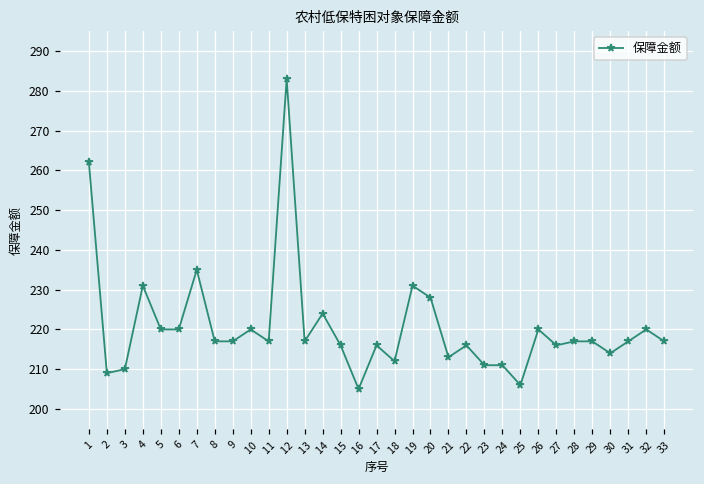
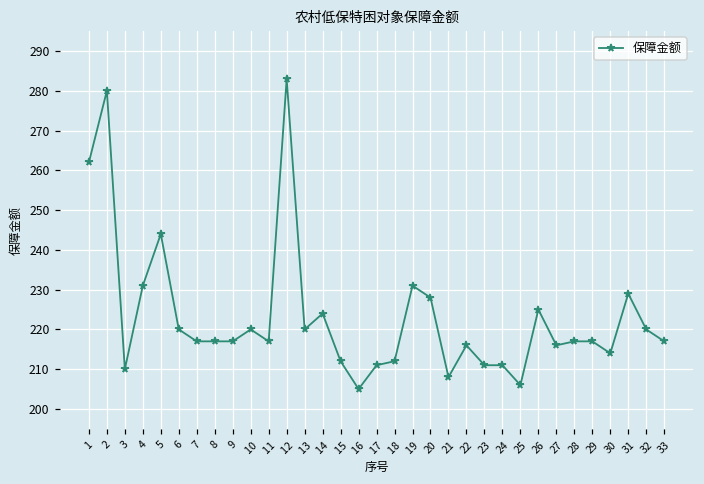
  {
    "1": 262,
-   "2": 209,
+   "2": 280,
    "3": 210,
    "4": 231,
-   "5": 220,
+   "5": 244,
    "6": 220,
-   "7": 235,
+   "7": 217,
    "8": 217,
    "9": 217,
    "10": 220,
    "11": 217,
    "12": 283,
-   "13": 217,
+   "13": 220,
    "14": 224,
-   "15": 216,
+   "15": 212,
    "16": 205,
-   "17": 216,
+   "17": 211,
    "18": 212,
    "19": 231,
    "20": 228,
-   "21": 213,
+   "21": 208,
    "22": 216,
    "23": 211,
    "24": 211,
    "25": 206,
-   "26": 220,
+   "26": 225,
    "27": 216,
    "28": 217,
    "29": 217,
    "30": 214,
-   "31": 217,
+   "31": 229,
    "32": 220,
    "33": 217
  }
